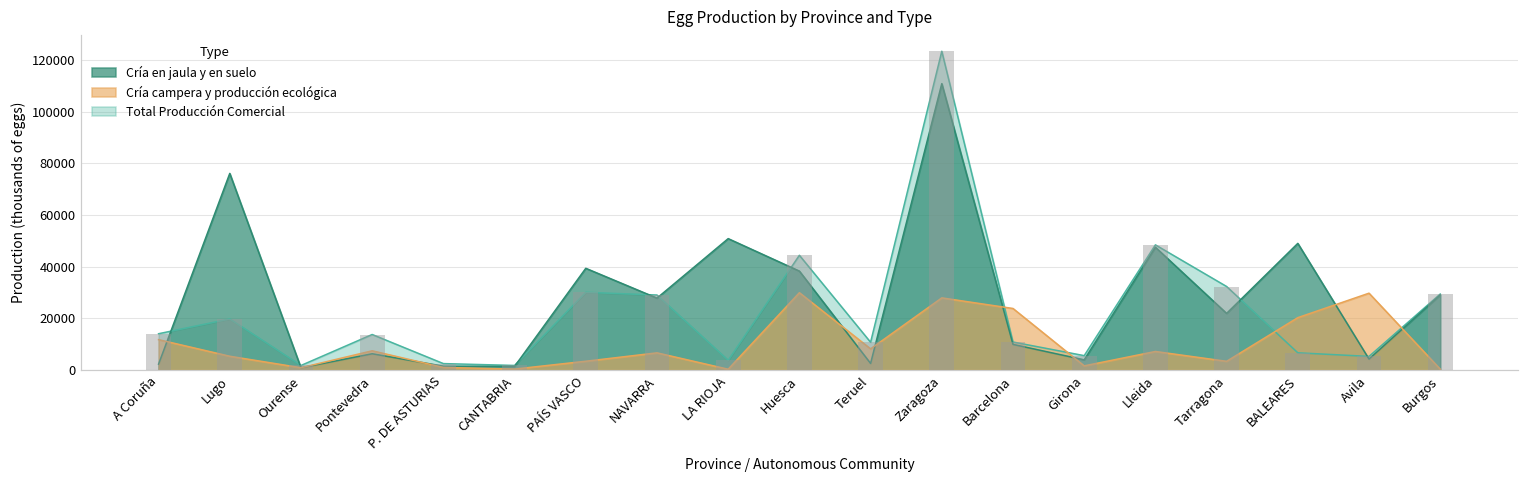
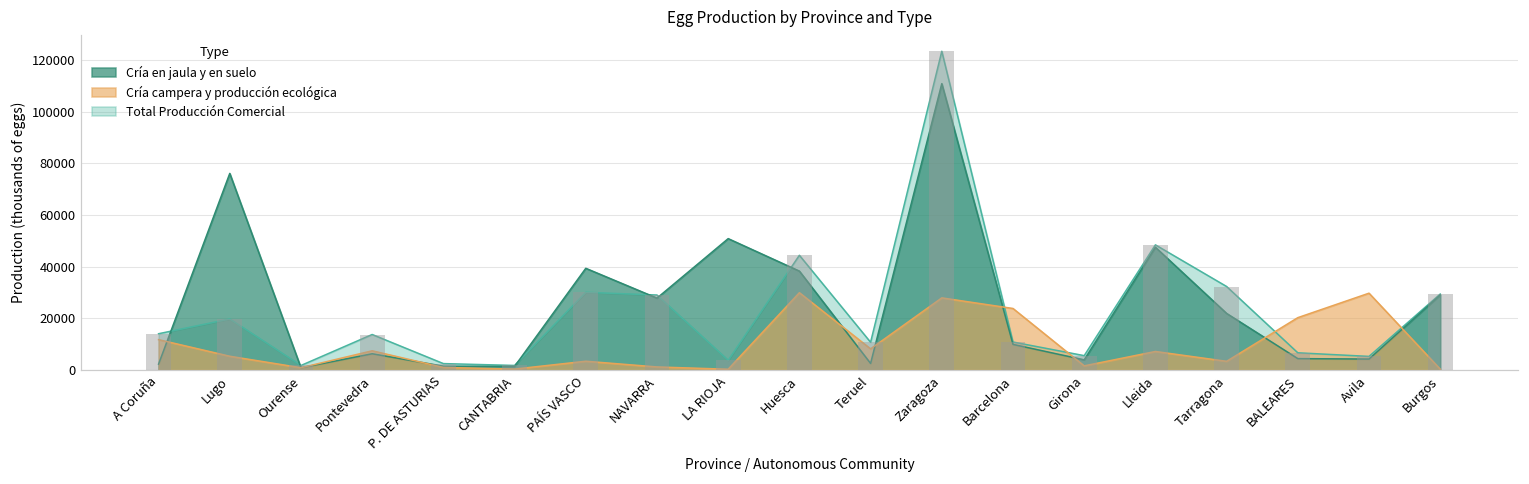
  {
    "Cría en jaula y en suelo": {
      "A Coruña": 2000,
      "Lugo": 76000,
      "Pontevedra": 6000,
      "PAÍS VASCO": 39000,
      "NAVARRA": 28000,
      "LA RIOJA": 51000,
      "Huesca": 38000,
      "Teruel": 3000,
      "Zaragoza": 111000,
      "Girona": 4000,
      "Tarragona": 22000,
-     "BALEARES": 49000
+     "BALEARES": 4000
    },
    "Cría campera y producción ecológica": {
      "A Coruña": 12000,
      "Lugo": 5000,
      "Pontevedra": 7000,
      "PAÍS VASCO": 3000,
-     "NAVARRA": 7000,
+     "NAVARRA": 1000,
      "LA RIOJA": 0,
      "Huesca": 30000,
      "Teruel": 8000,
      "Zaragoza": 28000,
      "Barcelona": 24000,
      "Girona": 2000,
      "Lleida": 7000,
      "Tarragona": 3000,
      "BALEARES": 20000,
      "Avila": 30000,
      "Burgos": 0
    }
  }
